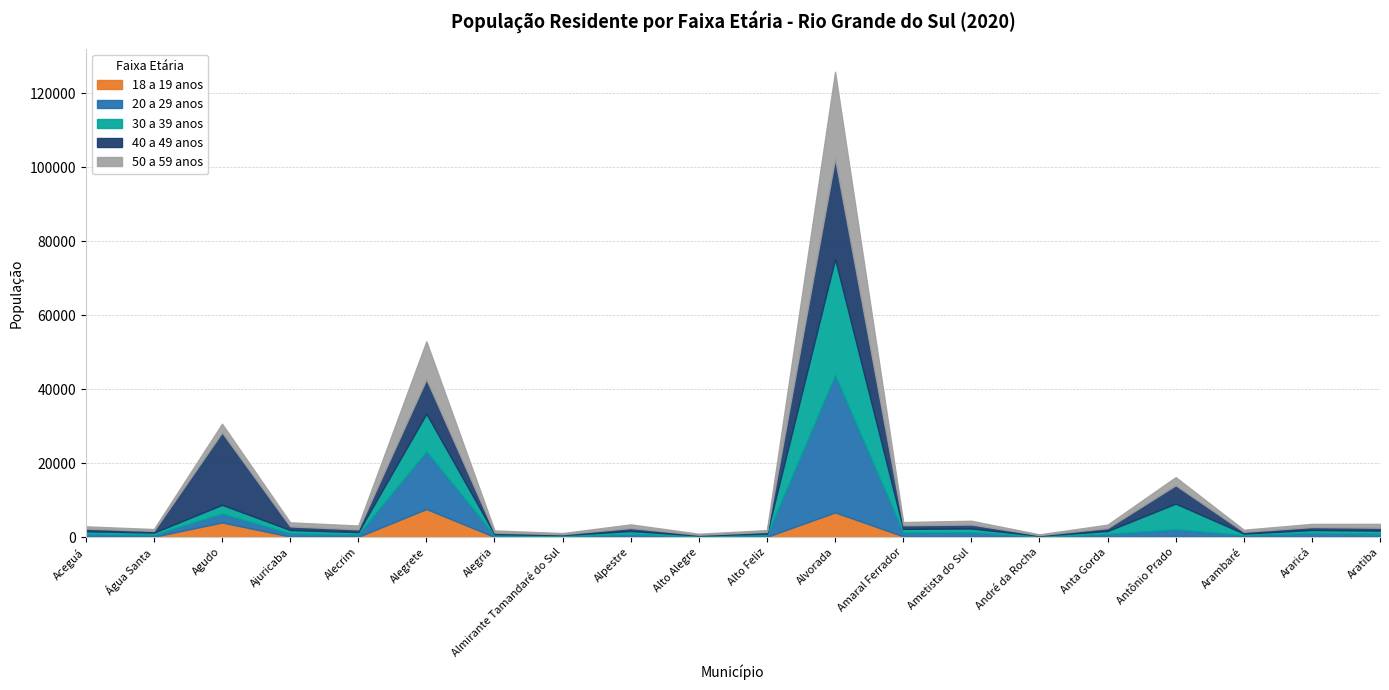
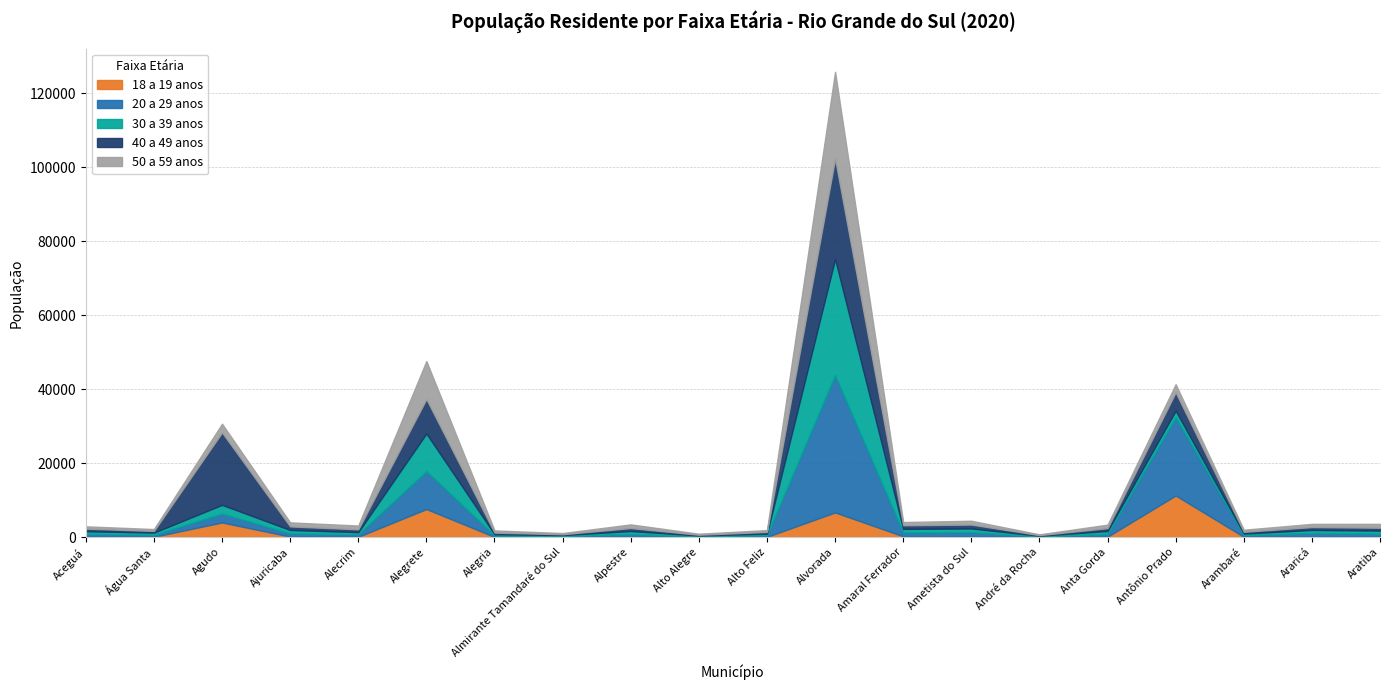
  {
    "18 a 19 anos": {
      "Agudo": 4000,
      "Alegrete": 8000,
      "Alvorada": 7000,
-     "Antônio Prado": 0
+     "Antônio Prado": 11000
    },
    "20 a 29 anos": {
      "Aceguá": 1000,
      "Agudo": 2000,
      "Ajuricaba": 1000,
-     "Alegrete": 16000,
+     "Alegrete": 10000,
      "Alpestre": 1000,
      "Alvorada": 37000,
      "Amaral Ferrador": 1000,
      "Ametista do Sul": 1000,
      "Anta Gorda": 1000,
-     "Antônio Prado": 2000,
+     "Antônio Prado": 21000,
      "Araricá": 1000,
      "Aratiba": 1000
    },
    "30 a 39 anos": {
      "Agudo": 2000,
      "Ajuricaba": 1000,
      "Alegrete": 10000,
      "Alpestre": 1000,
      "Alvorada": 31000,
      "Amaral Ferrador": 1000,
      "Ametista do Sul": 1000,
      "Anta Gorda": 1000,
-     "Antônio Prado": 7000,
+     "Antônio Prado": 2000,
      "Araricá": 1000,
      "Aratiba": 1000
    },
    "40 a 49 anos": {
      "Agudo": 20000,
      "Ajuricaba": 1000,
      "Alecrim": 1000,
      "Alegrete": 9000,
      "Alpestre": 1000,
      "Alvorada": 27000,
      "Amaral Ferrador": 1000,
      "Ametista do Sul": 1000,
      "Anta Gorda": 1000,
      "Antônio Prado": 5000,
      "Araricá": 1000,
      "Aratiba": 1000
    },
    "50 a 59 anos": {
      "Agudo": 2000,
      "Ajuricaba": 1000,
      "Alecrim": 1000,
      "Alegrete": 10000,
      "Alpestre": 1000,
      "Alvorada": 24000,
      "Amaral Ferrador": 1000,
      "Ametista do Sul": 1000,
      "Anta Gorda": 1000,
      "Antônio Prado": 2000,
      "Araricá": 1000,
      "Aratiba": 1000
    }
  }
